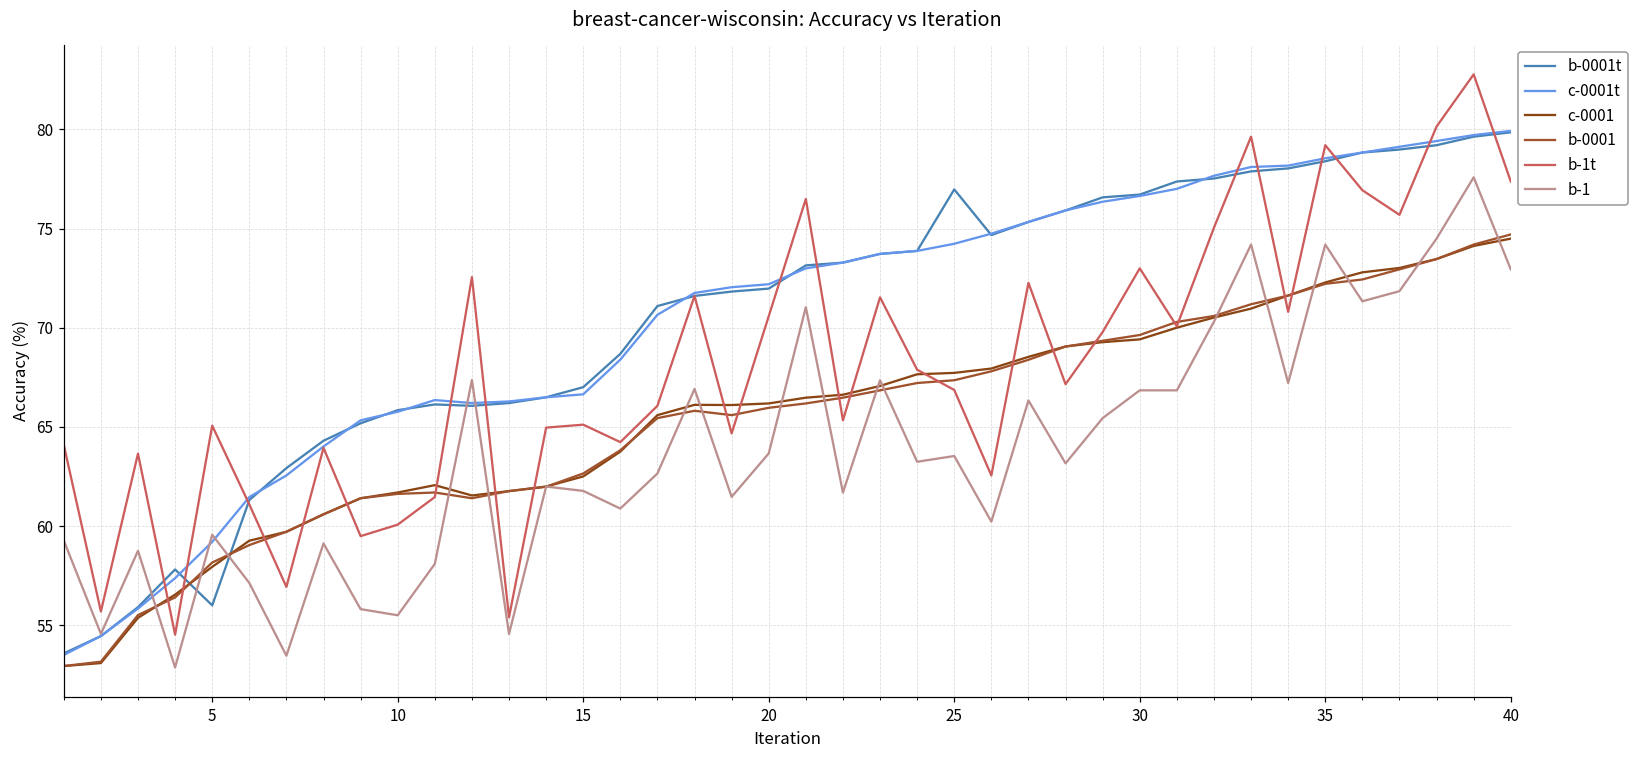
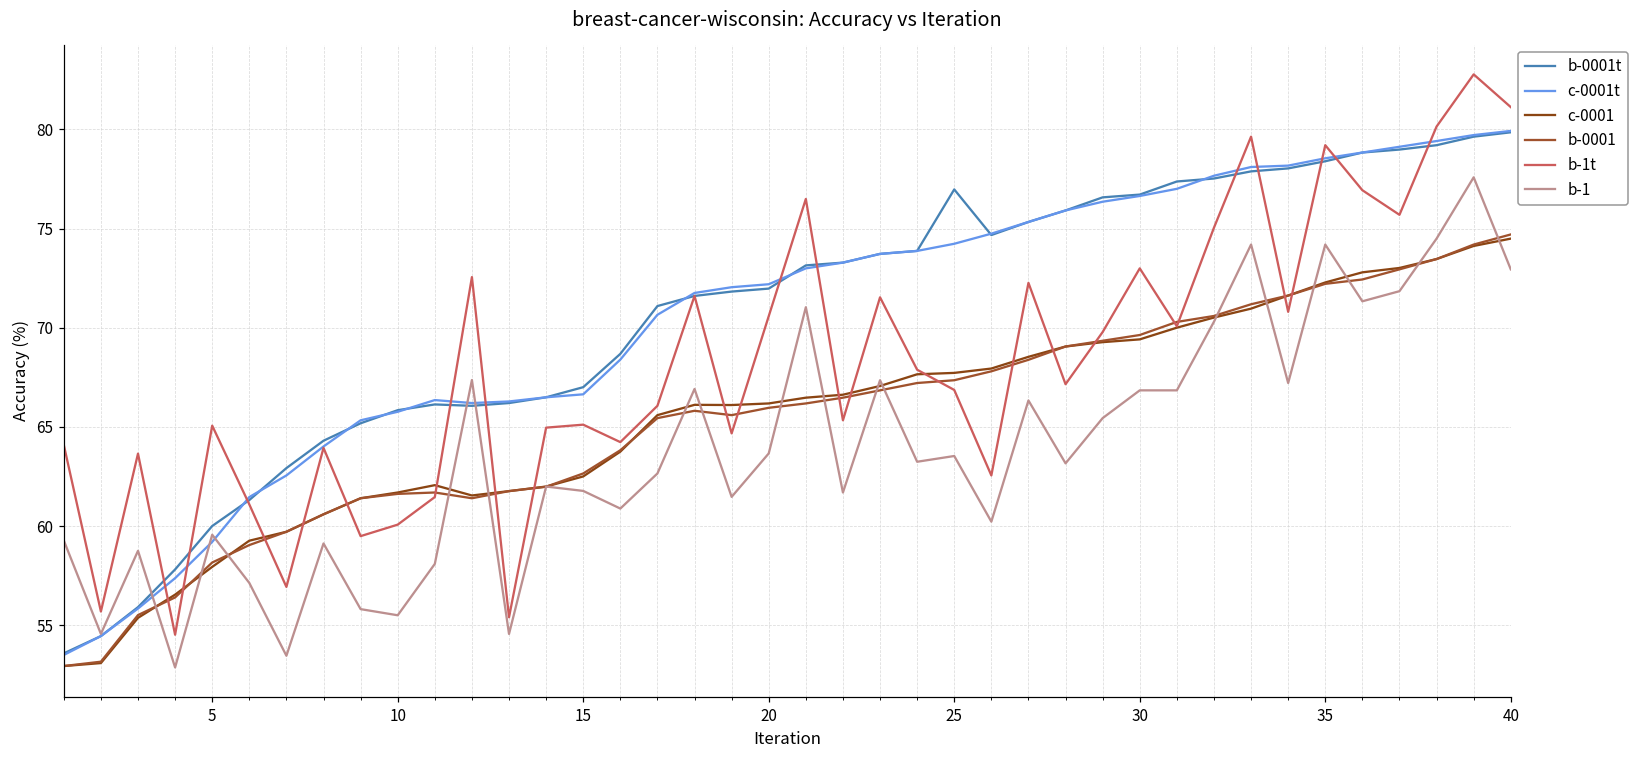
  {
    "b-0001t": {
-     "5": 56,
+     "5": 60,
      "15": 67,
      "20": 72,
      "25": 77,
      "35": 78.4
    },
    "c-0001t": {
      "5": 59.2,
      "15": 66.6,
      "20": 72.2,
      "25": 74.2,
      "35": 78.5
    },
    "b-1t": {
      "5": 65.1,
      "10": 60.1,
      "15": 65.1,
      "20": 70.6,
      "25": 66.9,
      "30": 73.0,
      "35": 79.2,
-     "40": 77.4
+     "40": 81.1
    },
    "b-1": {
      "5": 59.6,
      "10": 55.5,
      "15": 61.8,
      "20": 63.7,
      "25": 63.5,
      "30": 66.8,
      "35": 74.2,
      "40": 72.9
    }
  }
